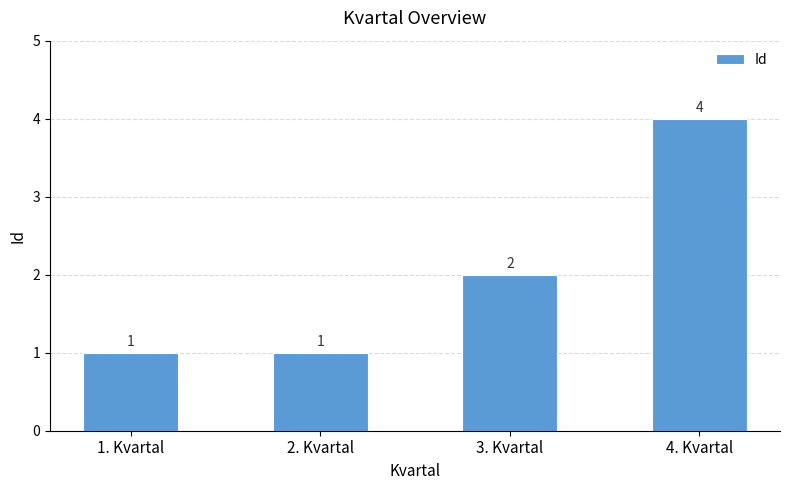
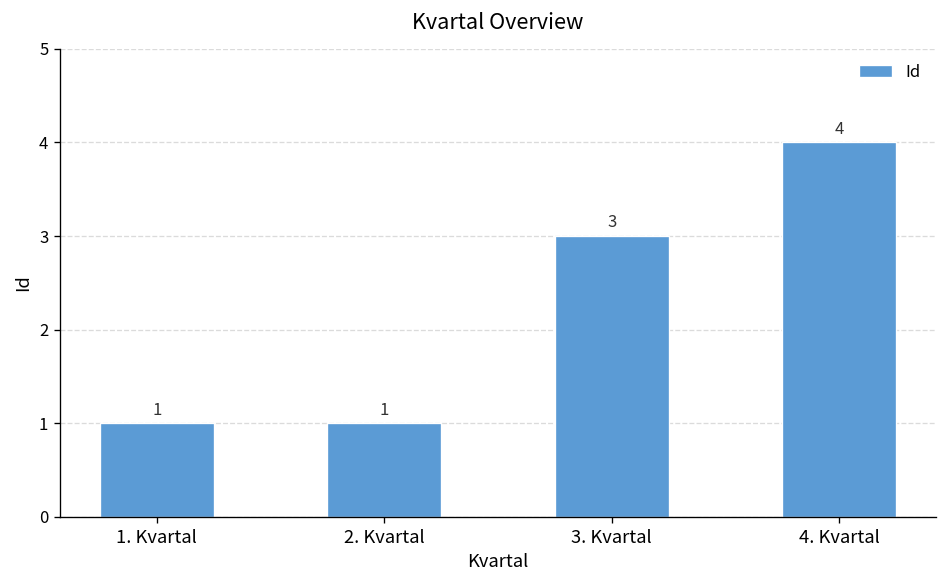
  {
    "1. Kvartal": 1,
    "2. Kvartal": 1,
-   "3. Kvartal": 2,
+   "3. Kvartal": 3,
    "4. Kvartal": 4
  }
